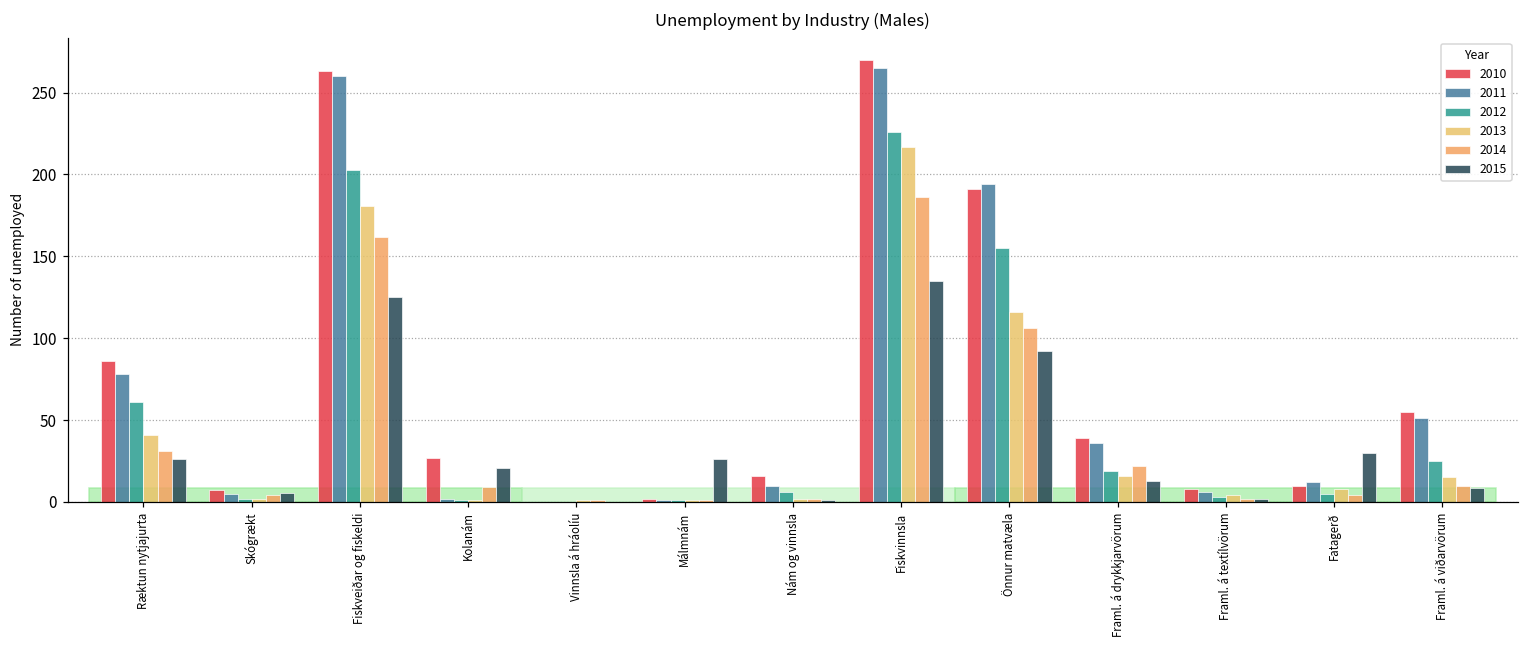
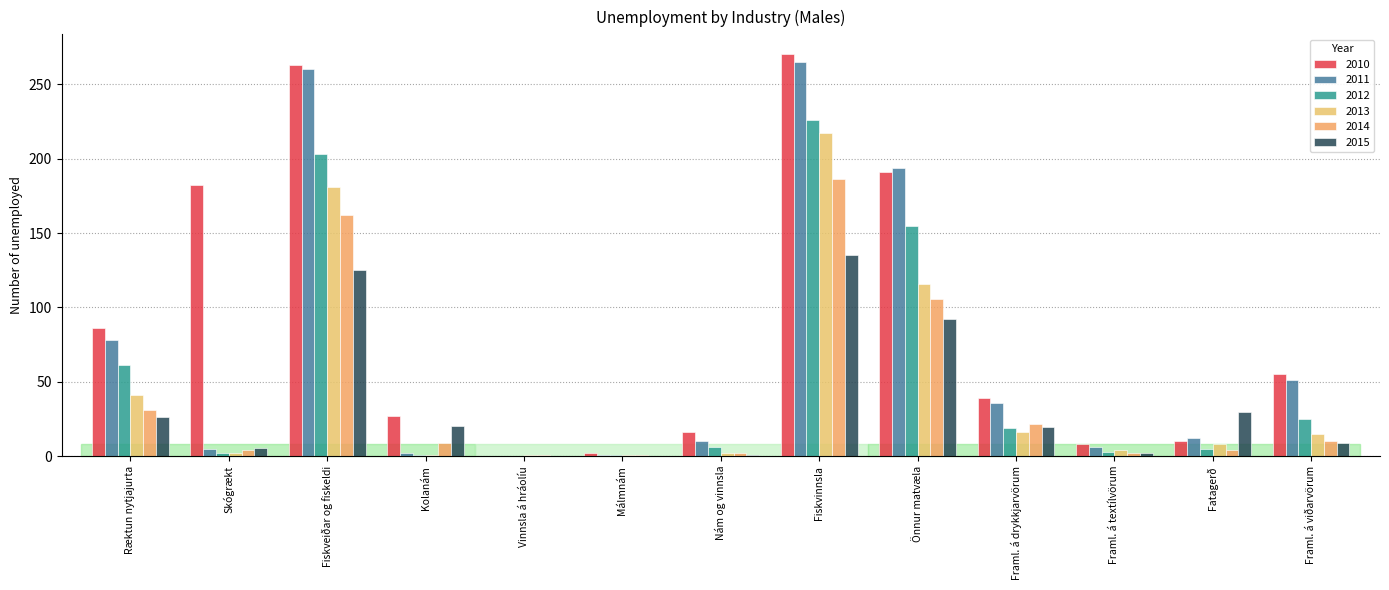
  {
    "2010": {
      "Ræktun nytjajurta": 86,
-     "Skógrækt": 7,
+     "Skógrækt": 182,
      "Fiskveiðar og fiskeldi": 263,
      "Kolanám": 27,
      "Vinnsla á hráolíu": 0,
      "Málmnám": 2,
      "Nám og vinnsla": 16,
      "Fiskvinnsla": 270,
      "Önnur matvæla": 191,
      "Framl. á drykkjarvörum": 39,
      "Framl. á textílvörum": 8,
      "Fatagerð": 10,
      "Framl. á viðarvörum": 55
    },
    "2015": {
      "Ræktun nytjajurta": 26,
      "Skógrækt": 6,
      "Fiskveiðar og fiskeldi": 125,
      "Kolanám": 21,
-     "Málmnám": 26,
+     "Málmnám": 0,
      "Fiskvinnsla": 135,
      "Önnur matvæla": 92,
-     "Framl. á drykkjarvörum": 13,
+     "Framl. á drykkjarvörum": 20,
      "Framl. á textílvörum": 2,
      "Fatagerð": 30,
      "Framl. á viðarvörum": 9
    }
  }
